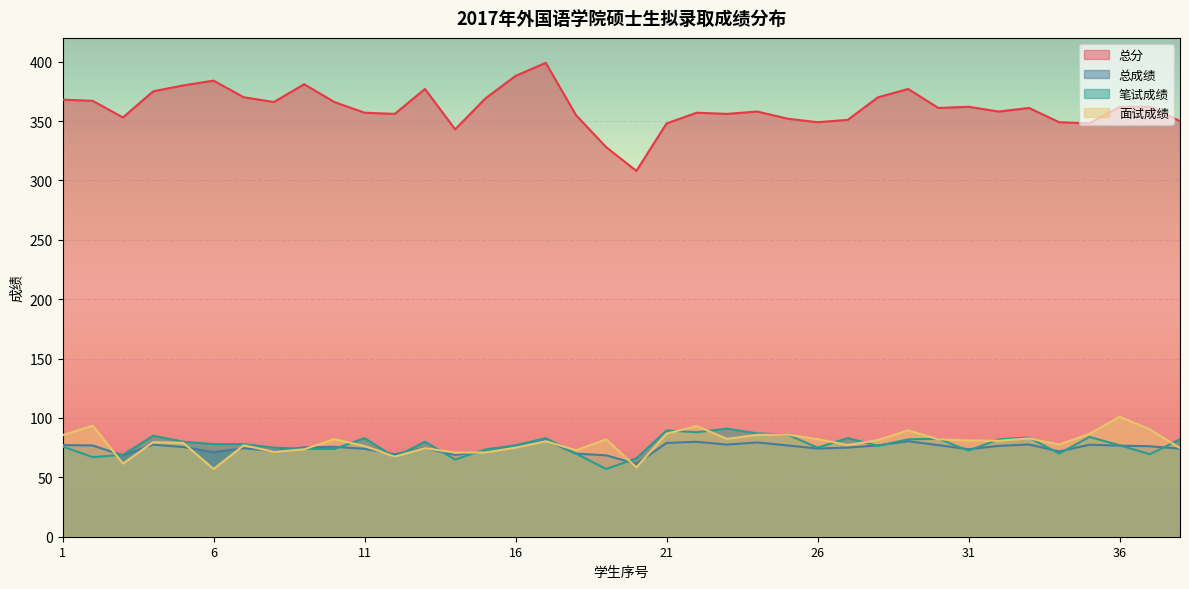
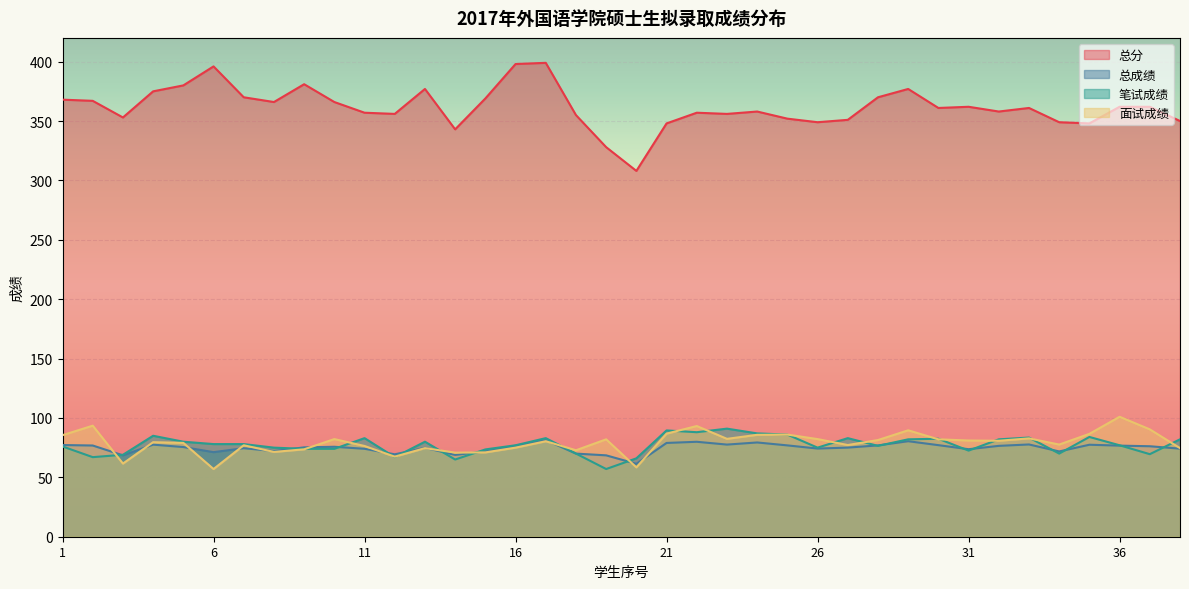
  {
    "总分": {
      "1": 368,
-     "6": 384,
+     "6": 396,
      "11": 357,
-     "16": 388,
+     "16": 398,
      "21": 348,
      "26": 349,
      "31": 362
    },
    "面试成绩": {
      "1": 86,
      "6": 57,
      "11": 76,
      "21": 87,
      "26": 82,
      "31": 81,
      "36": 101
    }
  }
